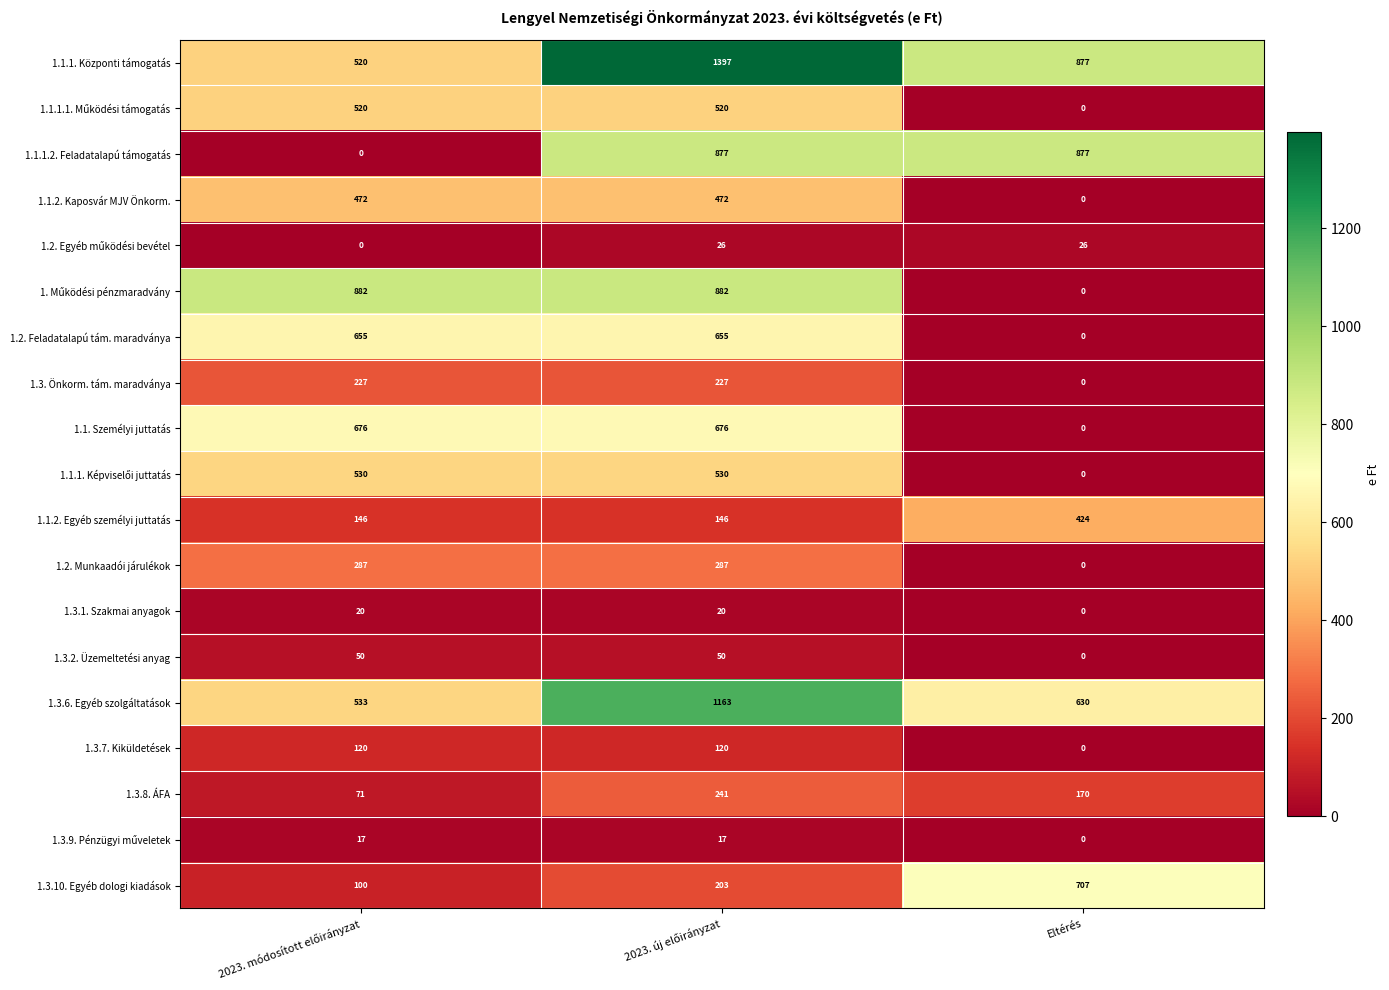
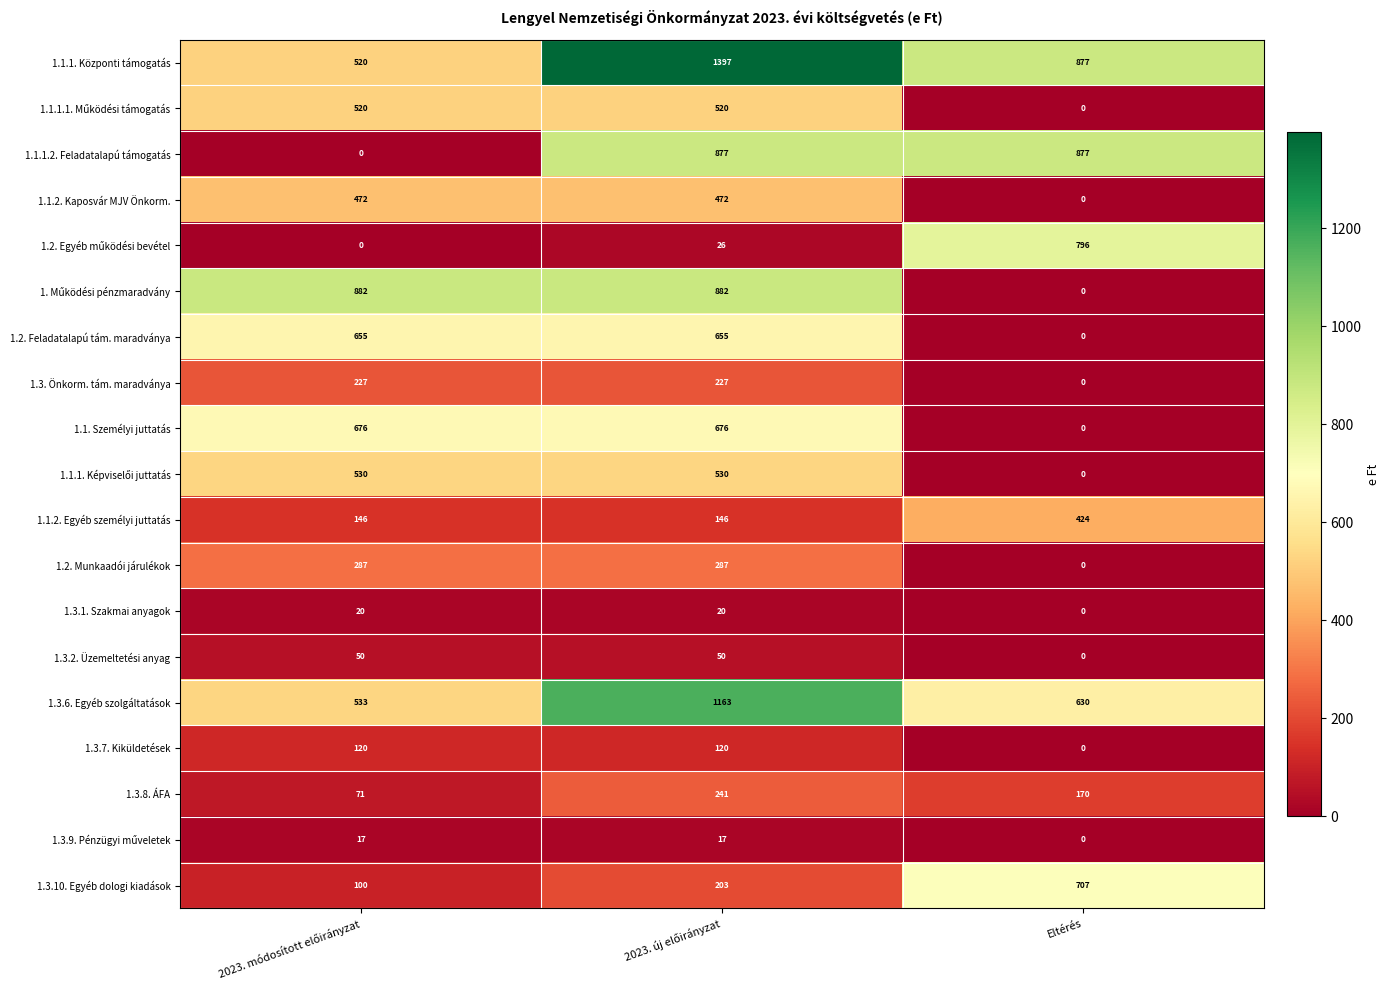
  {
    "1.1.1. Központi támogatás": {
      "2023. módosított előirányzat": 520,
      "2023. új előirányzat": 1397,
      "Eltérés": 877
    },
    "1.1.1.1. Működési támogatás": {
      "2023. módosított előirányzat": 520,
      "2023. új előirányzat": 520,
      "Eltérés": 0
    },
    "1.1.1.2. Feladatalapú támogatás": {
      "2023. módosított előirányzat": 0,
      "2023. új előirányzat": 877,
      "Eltérés": 877
    },
    "1.1.2. Kaposvár MJV Önkorm.": {
      "2023. módosított előirányzat": 472,
      "2023. új előirányzat": 472,
      "Eltérés": 0
    },
    "1.2. Egyéb működési bevétel": {
      "2023. módosított előirányzat": 0,
      "2023. új előirányzat": 26,
-     "Eltérés": 26
+     "Eltérés": 796
    },
    "1. Működési pénzmaradvány": {
      "2023. módosított előirányzat": 882,
      "2023. új előirányzat": 882,
      "Eltérés": 0
    },
    "1.2. Feladatalapú tám. maradványa": {
      "2023. módosított előirányzat": 655,
      "2023. új előirányzat": 655,
      "Eltérés": 0
    },
    "1.3. Önkorm. tám. maradványa": {
      "2023. módosított előirányzat": 227,
      "2023. új előirányzat": 227,
      "Eltérés": 0
    },
    "1.1. Személyi juttatás": {
      "2023. módosított előirányzat": 676,
      "2023. új előirányzat": 676,
      "Eltérés": 0
    },
    "1.1.1. Képviselői juttatás": {
      "2023. módosított előirányzat": 530,
      "2023. új előirányzat": 530,
      "Eltérés": 0
    },
    "1.1.2. Egyéb személyi juttatás": {
      "2023. módosított előirányzat": 146,
      "2023. új előirányzat": 146,
      "Eltérés": 424
    },
    "1.2. Munkaadói járulékok": {
      "2023. módosított előirányzat": 287,
      "2023. új előirányzat": 287,
      "Eltérés": 0
    },
    "1.3.1. Szakmai anyagok": {
      "2023. módosított előirányzat": 20,
      "2023. új előirányzat": 20,
      "Eltérés": 0
    },
    "1.3.2. Üzemeltetési anyag": {
      "2023. módosított előirányzat": 50,
      "2023. új előirányzat": 50,
      "Eltérés": 0
    },
    "1.3.6. Egyéb szolgáltatások": {
      "2023. módosított előirányzat": 533,
      "2023. új előirányzat": 1163,
      "Eltérés": 630
    },
    "1.3.7. Kiküldetések": {
      "2023. módosított előirányzat": 120,
      "2023. új előirányzat": 120,
      "Eltérés": 0
    },
    "1.3.8. ÁFA": {
      "2023. módosított előirányzat": 71,
      "2023. új előirányzat": 241,
      "Eltérés": 170
    },
    "1.3.9. Pénzügyi műveletek": {
      "2023. módosított előirányzat": 17,
      "2023. új előirányzat": 17,
      "Eltérés": 0
    },
    "1.3.10. Egyéb dologi kiadások": {
      "2023. módosított előirányzat": 100,
      "2023. új előirányzat": 203,
      "Eltérés": 707
    }
  }
